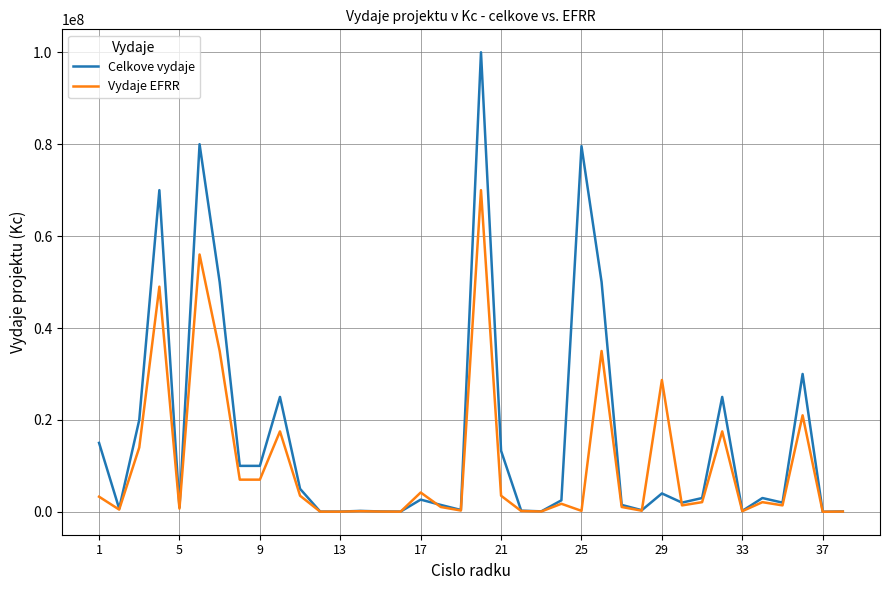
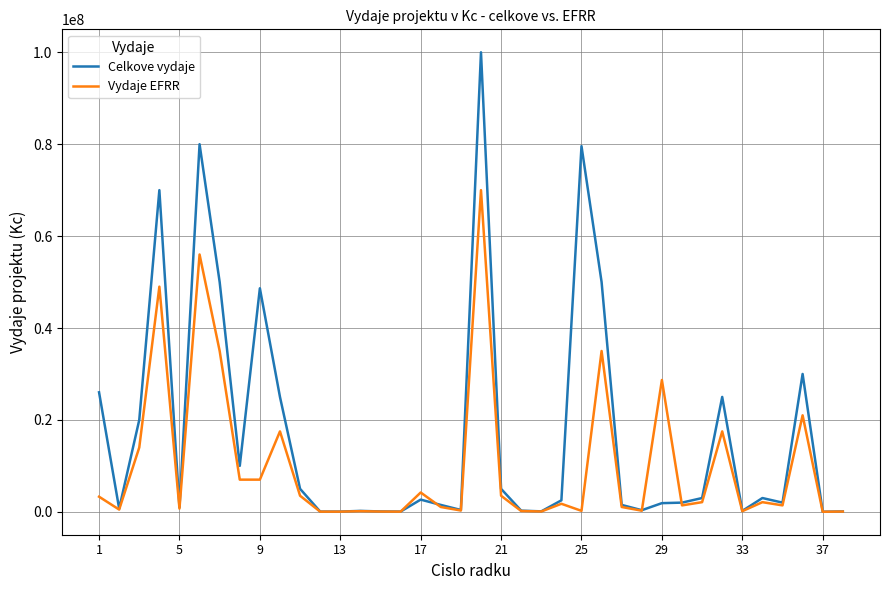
  {
    "Celkove vydaje": {
-     "1": 15000000,
-     "9": 10000000,
+     "1": 26000000,
+     "9": 49000000,
      "17": 3000000,
-     "21": 13000000,
+     "21": 5000000,
      "25": 80000000,
-     "29": 4000000
+     "29": 2000000
    },
    "Vydaje EFRR": {
      "1": 3000000,
      "9": 7000000,
      "17": 4000000,
      "21": 4000000,
      "25": 0,
      "29": 29000000
    }
  }
